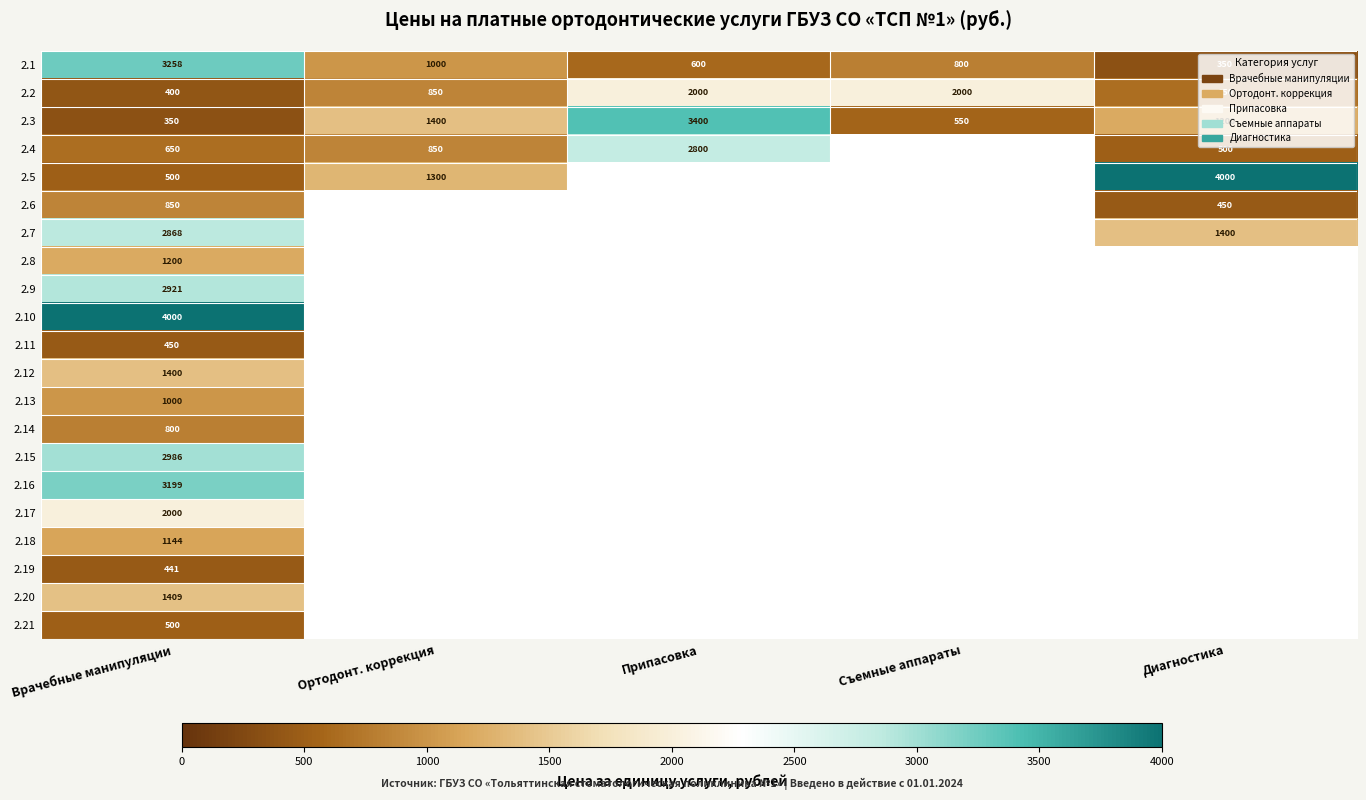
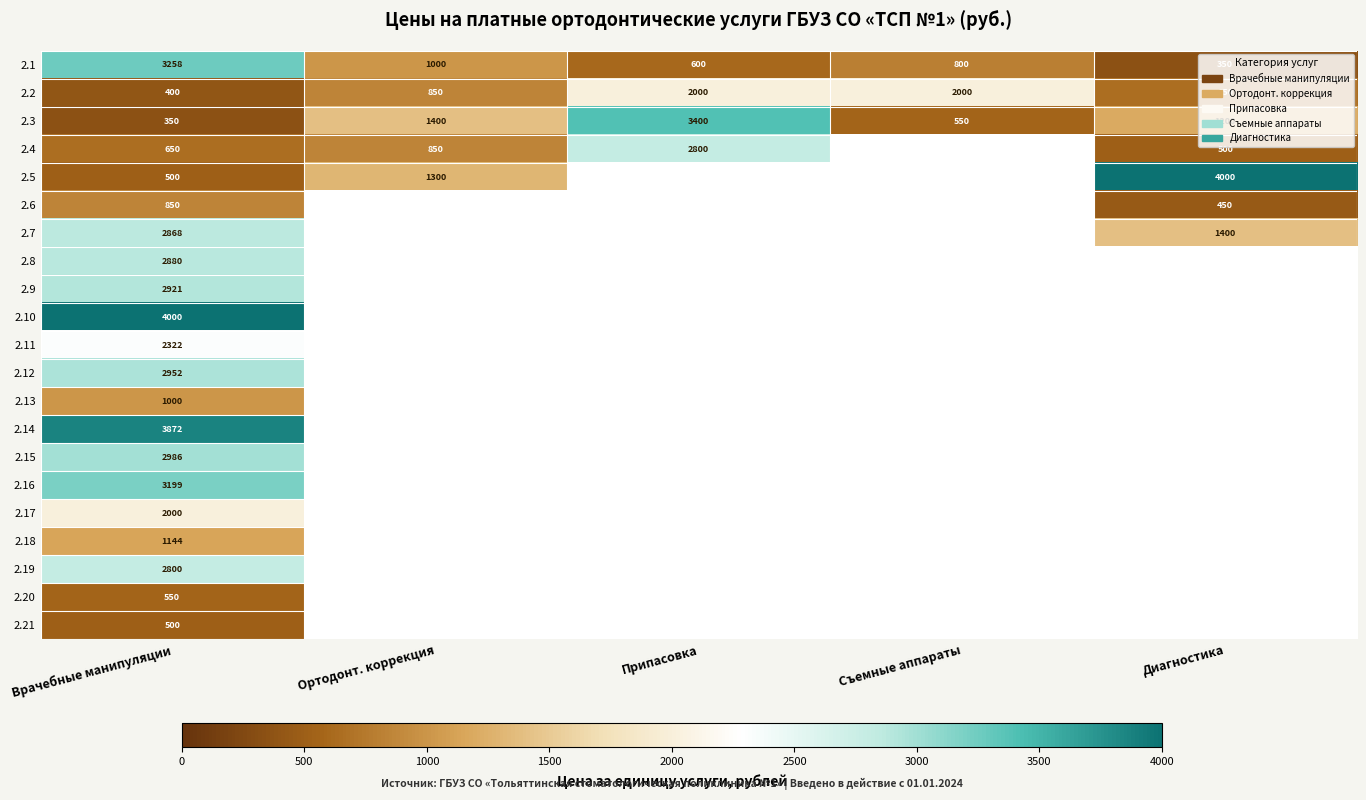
  {
    "2.1": {
      "Врачебные манипуляции": 3258,
      "Ортодонт. коррекция": 1000,
      "Припасовка": 600,
      "Съемные аппараты": 800
    },
    "2.2": {
      "Врачебные манипуляции": 400,
      "Ортодонт. коррекция": 850,
      "Припасовка": 2000,
      "Съемные аппараты": 2000
    },
    "2.3": {
      "Врачебные манипуляции": 350,
      "Ортодонт. коррекция": 1400,
      "Припасовка": 3400,
      "Съемные аппараты": 550
    },
    "2.4": {
      "Врачебные манипуляции": 650,
      "Ортодонт. коррекция": 850,
      "Припасовка": 2800
    },
    "2.5": {
      "Врачебные манипуляции": 500,
      "Ортодонт. коррекция": 1300,
      "Диагностика": 4000
    },
    "2.6": {
      "Врачебные манипуляции": 850,
      "Диагностика": 450
    },
    "2.7": {
      "Врачебные манипуляции": 2868,
      "Диагностика": 1400
    },
    "2.8": {
-     "Врачебные манипуляции": 1200
+     "Врачебные манипуляции": 2880
    },
    "2.9": {
      "Врачебные манипуляции": 2921
    },
    "2.10": {
      "Врачебные манипуляции": 4000
    },
    "2.11": {
-     "Врачебные манипуляции": 450
+     "Врачебные манипуляции": 2322
    },
    "2.12": {
-     "Врачебные манипуляции": 1400
+     "Врачебные манипуляции": 2952
    },
    "2.13": {
      "Врачебные манипуляции": 1000
    },
    "2.14": {
-     "Врачебные манипуляции": 800
+     "Врачебные манипуляции": 3872
    },
    "2.15": {
      "Врачебные манипуляции": 2986
    },
    "2.16": {
      "Врачебные манипуляции": 3199
    },
    "2.17": {
      "Врачебные манипуляции": 2000
    },
    "2.18": {
      "Врачебные манипуляции": 1144
    },
    "2.19": {
-     "Врачебные манипуляции": 441
+     "Врачебные манипуляции": 2800
    },
    "2.20": {
-     "Врачебные манипуляции": 1409
+     "Врачебные манипуляции": 550
    },
    "2.21": {
      "Врачебные манипуляции": 500
    }
  }
